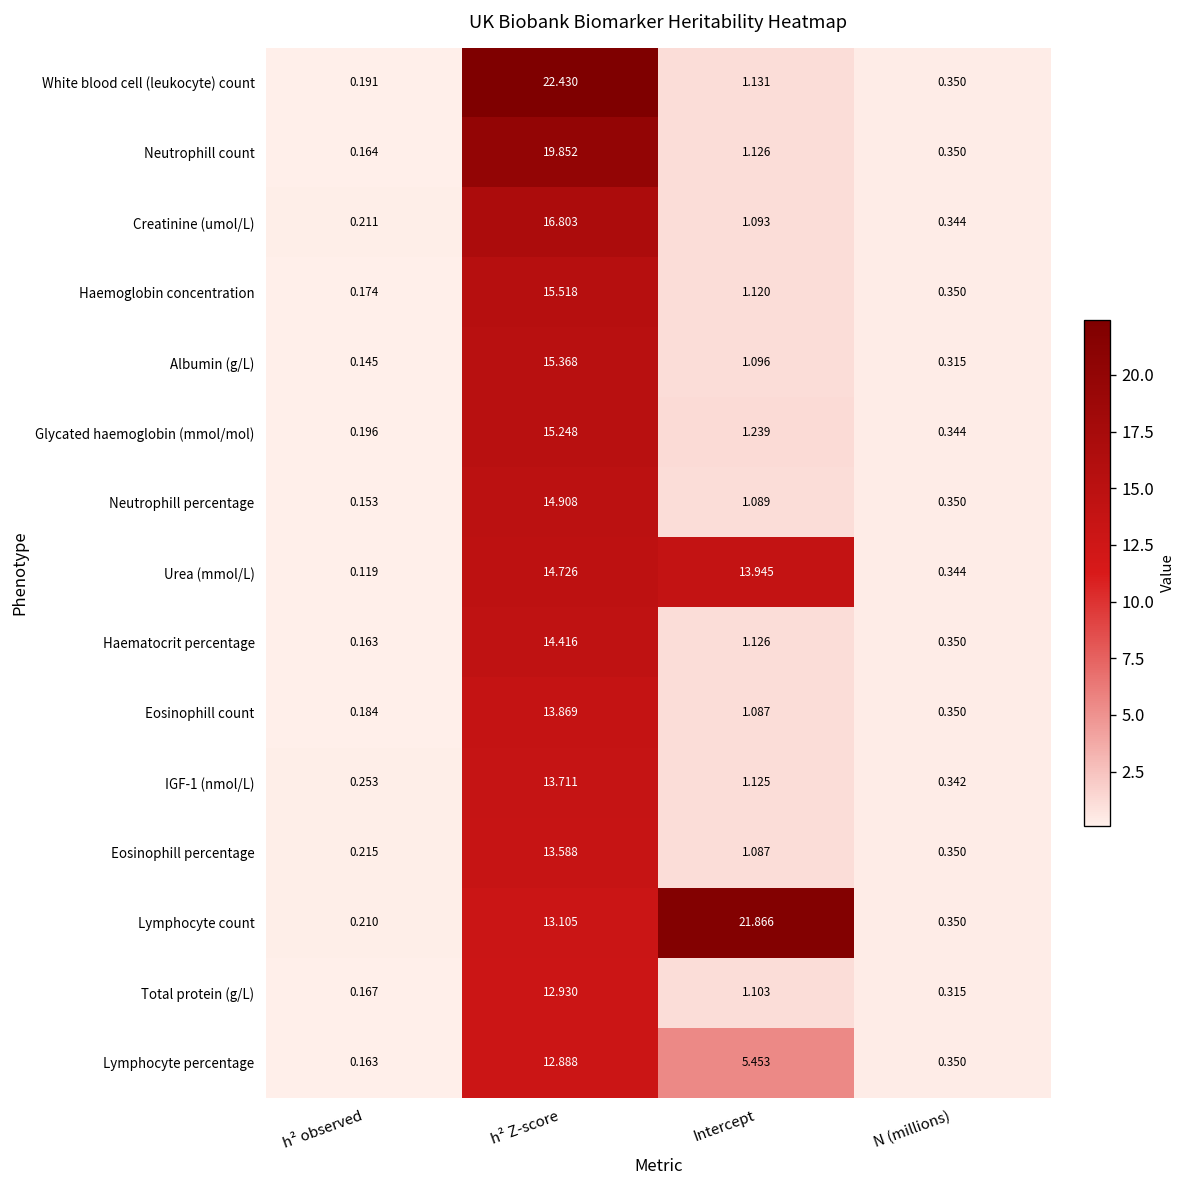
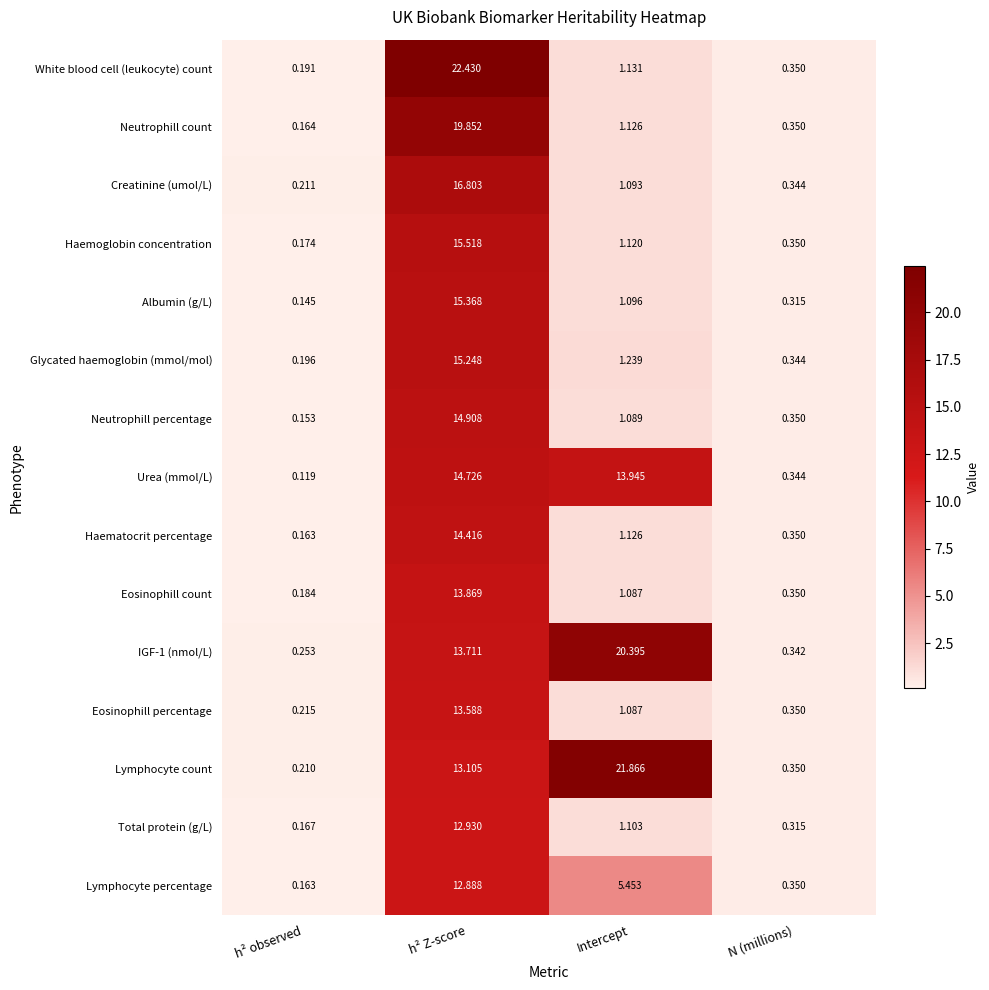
  {
    "White blood cell (leukocyte) count": {
      "h² observed": 0.191,
      "h² Z-score": 22.430,
      "Intercept": 1.131,
      "N (millions)": 0.350
    },
    "Neutrophill count": {
      "h² observed": 0.164,
      "h² Z-score": 19.852,
      "Intercept": 1.126,
      "N (millions)": 0.350
    },
    "Creatinine (umol/L)": {
      "h² observed": 0.211,
      "h² Z-score": 16.803,
      "Intercept": 1.093,
      "N (millions)": 0.344
    },
    "Haemoglobin concentration": {
      "h² observed": 0.174,
      "h² Z-score": 15.518,
      "Intercept": 1.120,
      "N (millions)": 0.350
    },
    "Albumin (g/L)": {
      "h² observed": 0.145,
      "h² Z-score": 15.368,
      "Intercept": 1.096,
      "N (millions)": 0.315
    },
    "Glycated haemoglobin (mmol/mol)": {
      "h² observed": 0.196,
      "h² Z-score": 15.248,
      "Intercept": 1.239,
      "N (millions)": 0.344
    },
    "Neutrophill percentage": {
      "h² observed": 0.153,
      "h² Z-score": 14.908,
      "Intercept": 1.089,
      "N (millions)": 0.350
    },
    "Urea (mmol/L)": {
      "h² observed": 0.119,
      "h² Z-score": 14.726,
      "Intercept": 13.945,
      "N (millions)": 0.344
    },
    "Haematocrit percentage": {
      "h² observed": 0.163,
      "h² Z-score": 14.416,
      "Intercept": 1.126,
      "N (millions)": 0.350
    },
    "Eosinophill count": {
      "h² observed": 0.184,
      "h² Z-score": 13.869,
      "Intercept": 1.087,
      "N (millions)": 0.350
    },
    "IGF-1 (nmol/L)": {
      "h² observed": 0.253,
      "h² Z-score": 13.711,
-     "Intercept": 1.125,
+     "Intercept": 20.395,
      "N (millions)": 0.342
    },
    "Eosinophill percentage": {
      "h² observed": 0.215,
      "h² Z-score": 13.588,
      "Intercept": 1.087,
      "N (millions)": 0.350
    },
    "Lymphocyte count": {
      "h² observed": 0.210,
      "h² Z-score": 13.105,
      "Intercept": 21.866,
      "N (millions)": 0.350
    },
    "Total protein (g/L)": {
      "h² observed": 0.167,
      "h² Z-score": 12.930,
      "Intercept": 1.103,
      "N (millions)": 0.315
    },
    "Lymphocyte percentage": {
      "h² observed": 0.163,
      "h² Z-score": 12.888,
      "Intercept": 5.453,
      "N (millions)": 0.350
    }
  }
